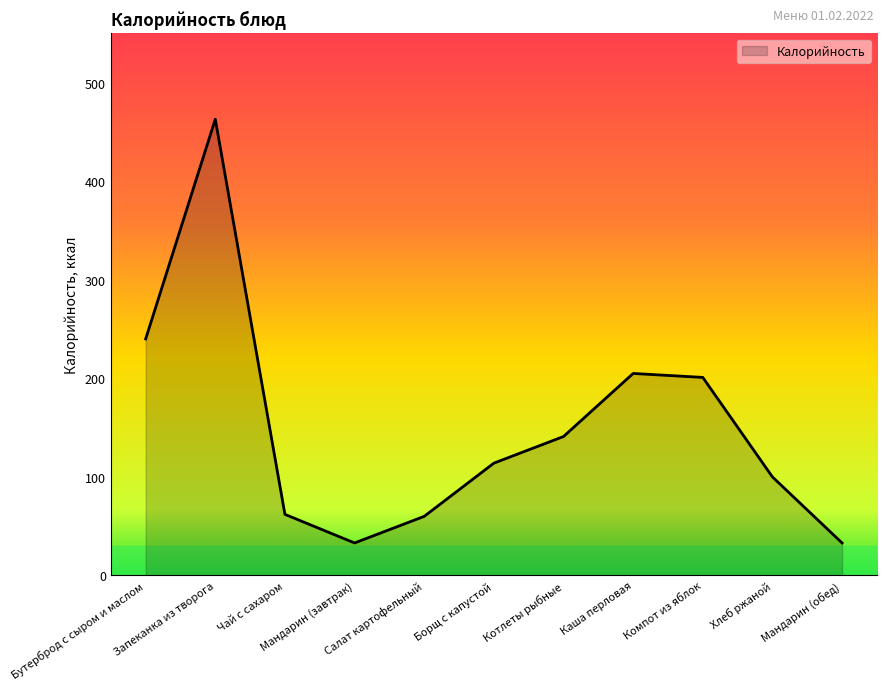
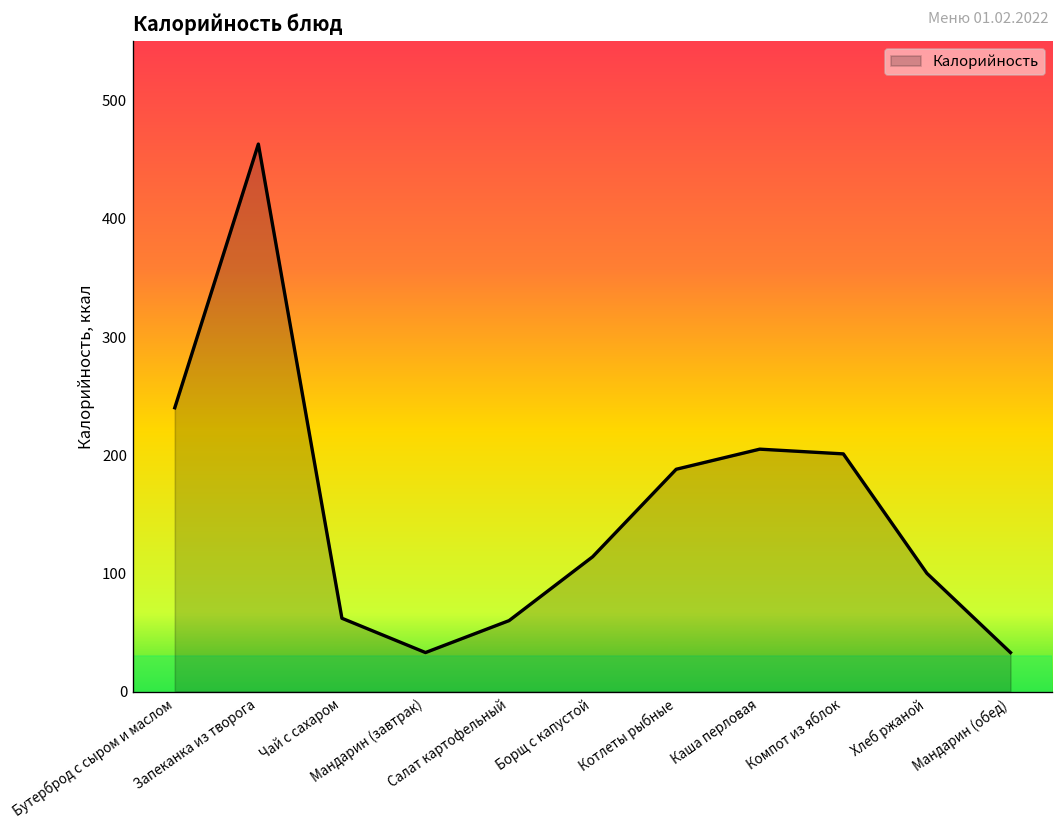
  {
    "Бутерброд с сыром и маслом": 240,
    "Запеканка из творога": 460,
    "Чай с сахаром": 60,
    "Мандарин (завтрак)": 30,
    "Салат картофельный": 60,
    "Борщ с капустой": 110,
-   "Котлеты рыбные": 140,
+   "Котлеты рыбные": 190,
    "Каша перловая": 210,
    "Компот из яблок": 200,
    "Хлеб ржаной": 100,
    "Мандарин (обед)": 30
  }
